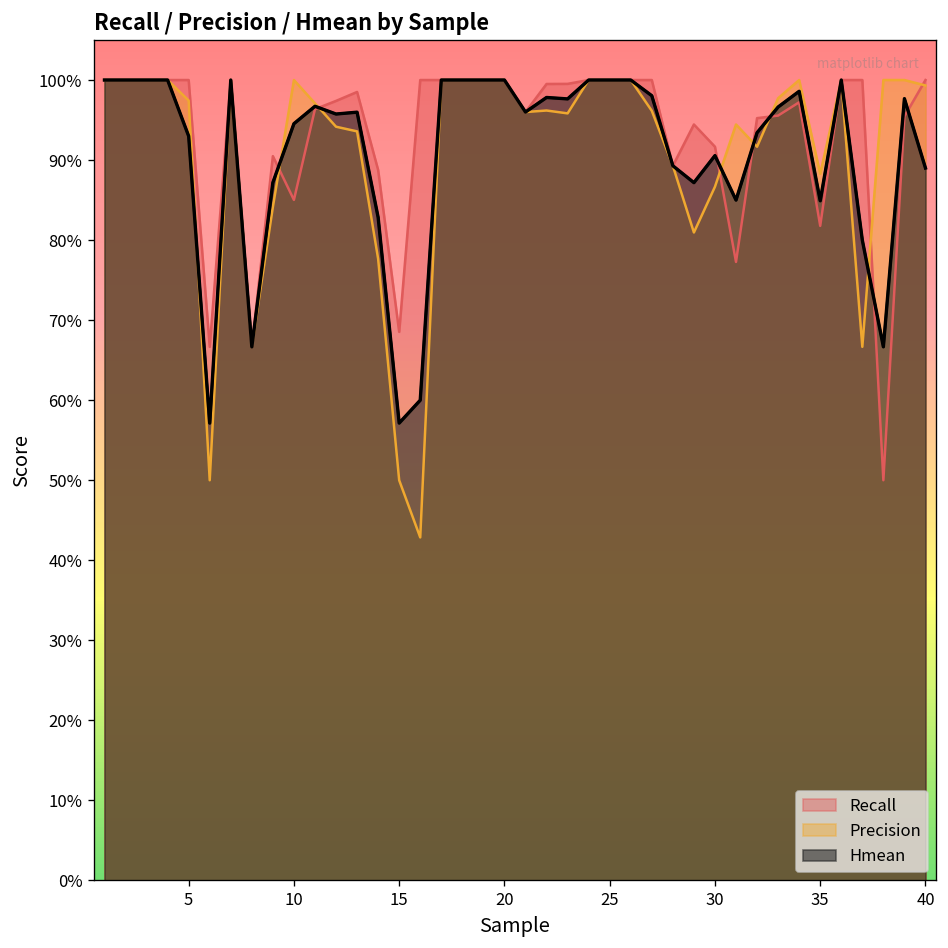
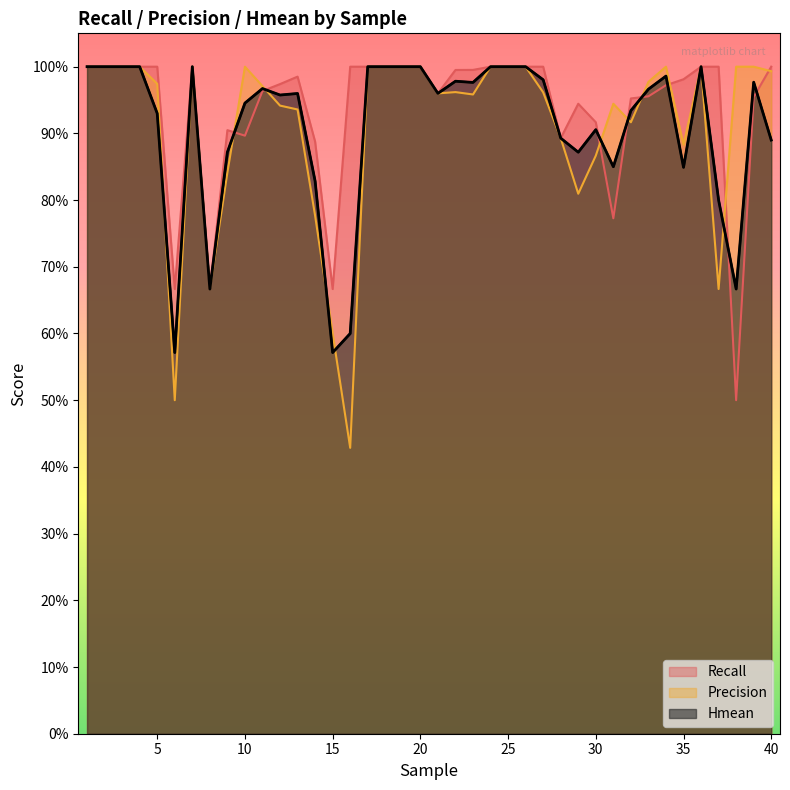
  {
    "Recall": {
      "5": "100%",
-     "10": "85%",
-     "15": "69%",
+     "10": "90%",
+     "15": "67%",
      "30": "92%",
-     "35": "82%",
+     "35": "98%",
      "40": "100%"
    },
    "Precision": {
      "5": "97%",
      "10": "100%",
-     "15": "50%",
+     "15": "60%",
      "30": "87%",
      "35": "88%",
      "40": "99%"
    },
    "Hmean": {
      "5": "93%",
      "10": "95%",
      "15": "57%",
      "30": "91%",
      "35": "85%",
      "40": "89%"
    }
  }
